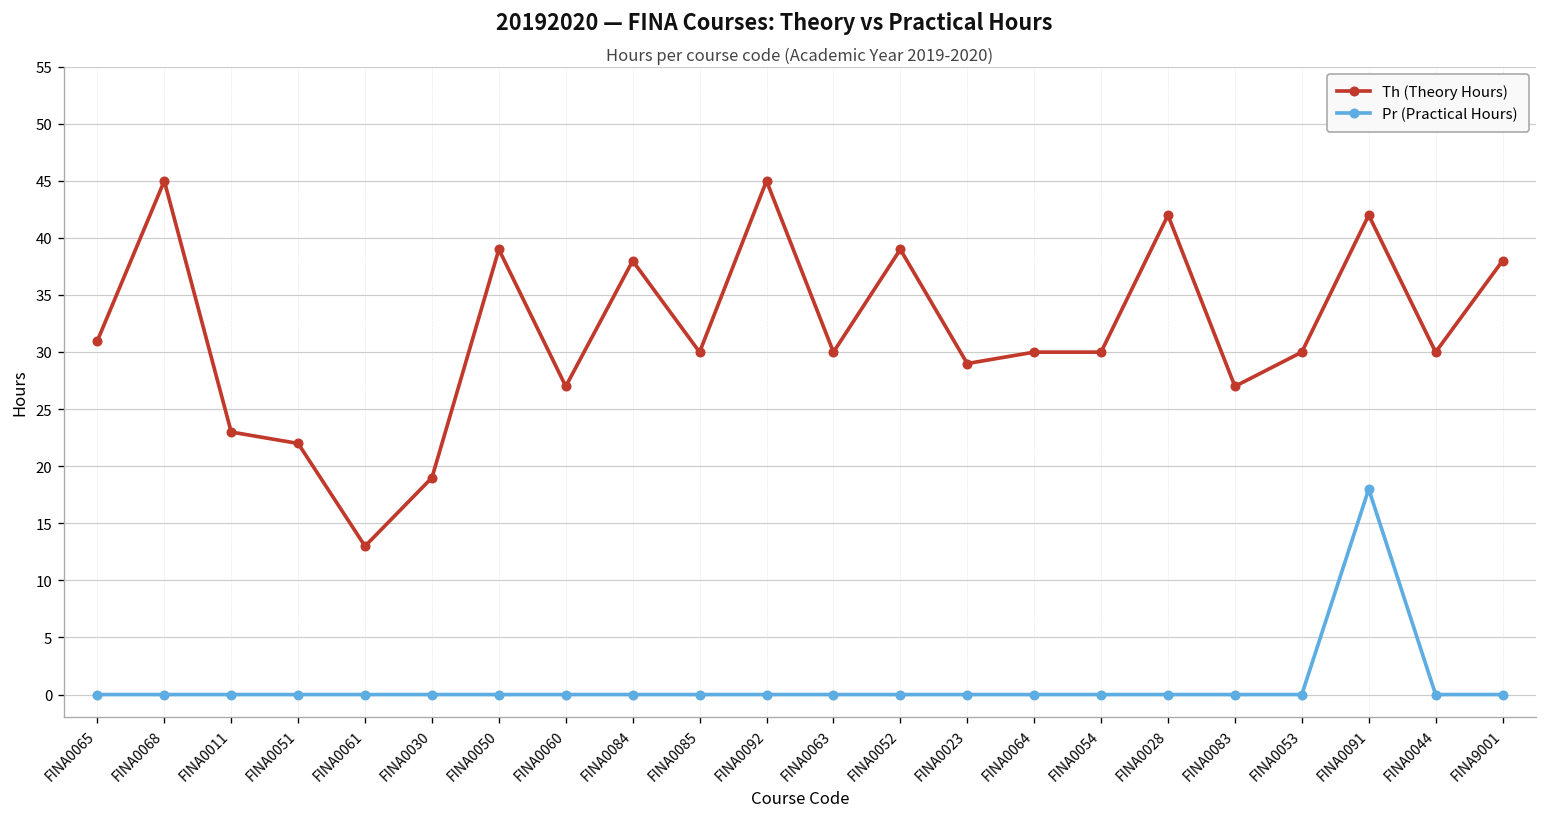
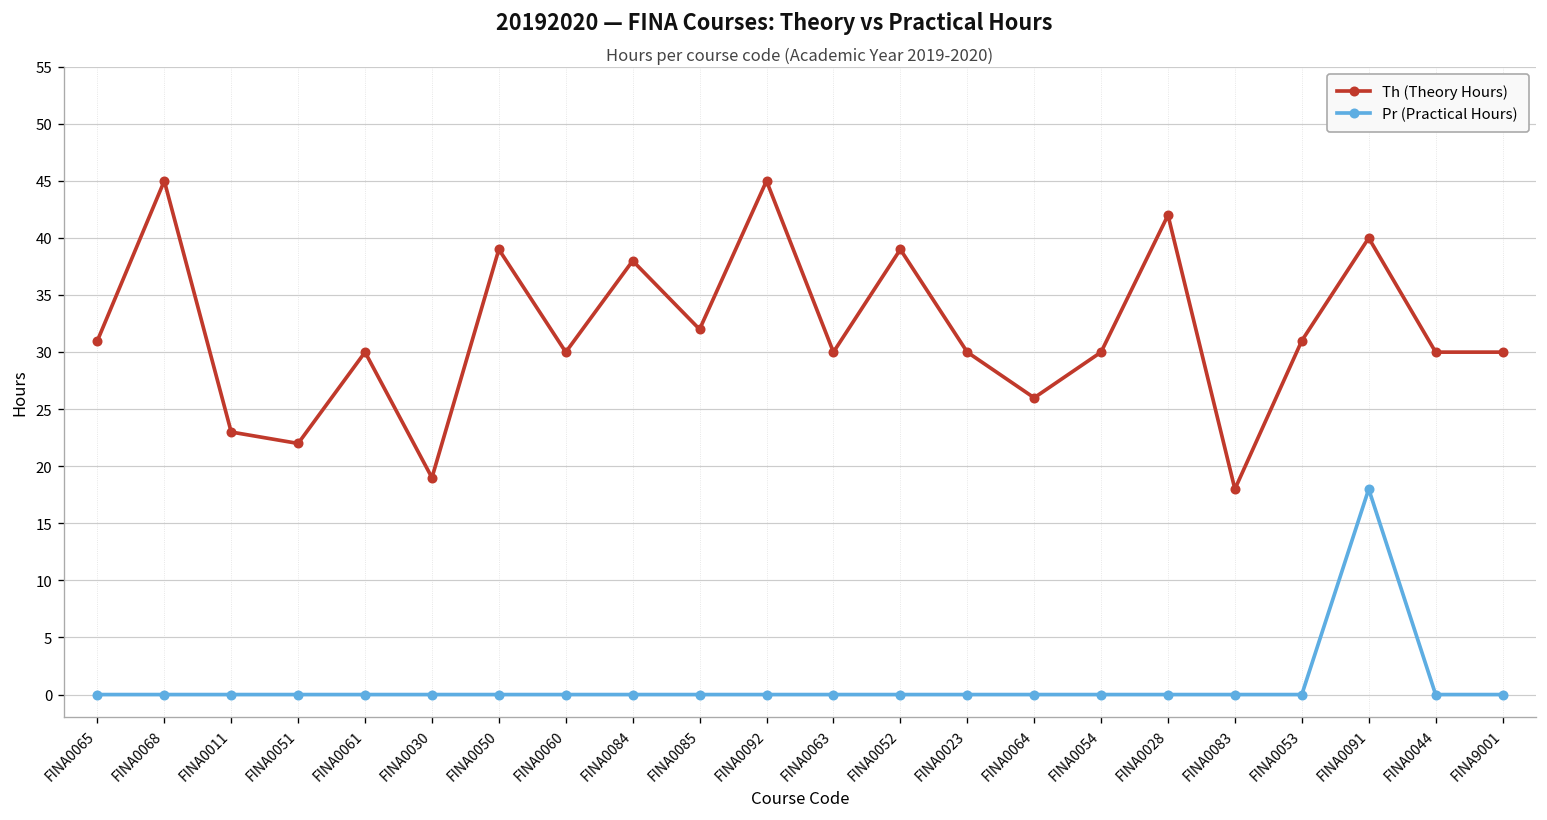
  {
    "Th (Theory Hours)": {
      "FINA0065": 31,
      "FINA0068": 45,
      "FINA0011": 23,
      "FINA0051": 22,
-     "FINA0061": 13,
+     "FINA0061": 30,
      "FINA0030": 19,
      "FINA0050": 39,
-     "FINA0060": 27,
+     "FINA0060": 30,
      "FINA0084": 38,
-     "FINA0085": 30,
+     "FINA0085": 32,
      "FINA0092": 45,
      "FINA0063": 30,
      "FINA0052": 39,
-     "FINA0023": 29,
-     "FINA0064": 30,
+     "FINA0023": 30,
+     "FINA0064": 26,
      "FINA0054": 30,
      "FINA0028": 42,
-     "FINA0083": 27,
-     "FINA0053": 30,
-     "FINA0091": 42,
+     "FINA0083": 18,
+     "FINA0053": 31,
+     "FINA0091": 40,
      "FINA0044": 30,
-     "FINA9001": 38
+     "FINA9001": 30
    },
    "Pr (Practical Hours)": {
      "FINA0065": 0,
      "FINA0068": 0,
      "FINA0011": 0,
      "FINA0051": 0,
      "FINA0061": 0,
      "FINA0030": 0,
      "FINA0050": 0,
      "FINA0060": 0,
      "FINA0084": 0,
      "FINA0085": 0,
      "FINA0092": 0,
      "FINA0063": 0,
      "FINA0052": 0,
      "FINA0023": 0,
      "FINA0064": 0,
      "FINA0054": 0,
      "FINA0028": 0,
      "FINA0083": 0,
      "FINA0053": 0,
      "FINA0091": 18,
      "FINA0044": 0,
      "FINA9001": 0
    }
  }
